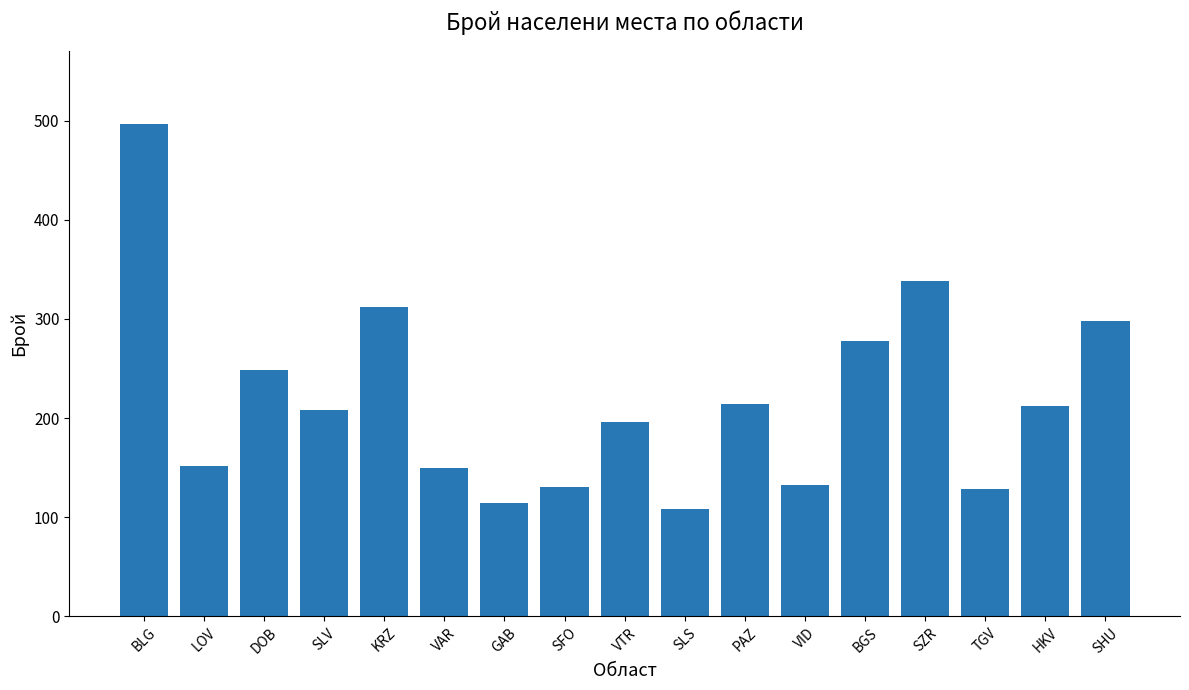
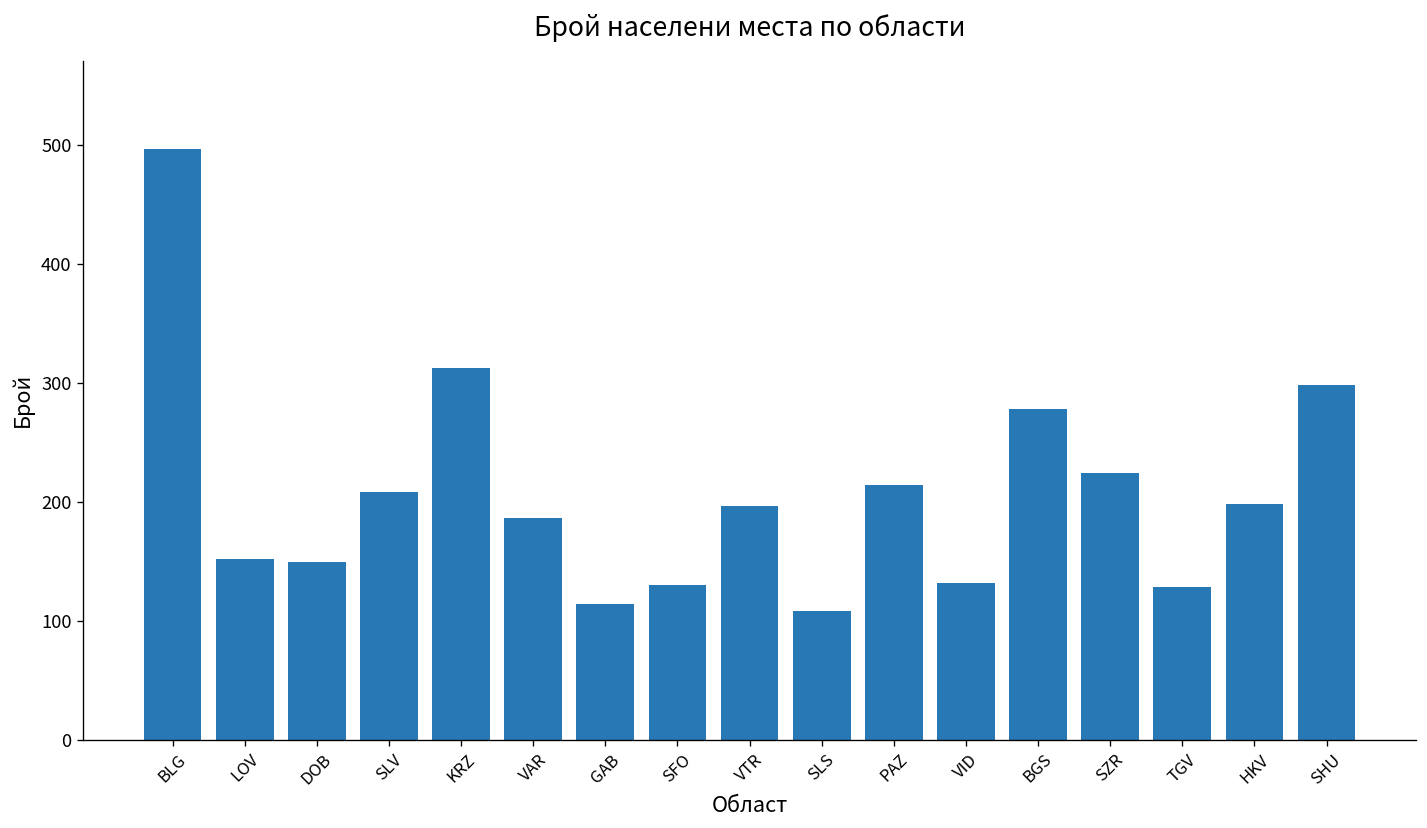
  {
    "BLG": 500,
    "LOV": 150,
-   "DOB": 250,
+   "DOB": 150,
    "SLV": 210,
    "KRZ": 310,
-   "VAR": 150,
+   "VAR": 190,
    "GAB": 110,
    "SFO": 130,
    "VTR": 200,
    "SLS": 110,
    "PAZ": 210,
    "VID": 130,
    "BGS": 280,
-   "SZR": 340,
+   "SZR": 220,
    "TGV": 130,
-   "HKV": 210,
+   "HKV": 200,
    "SHU": 300
  }
